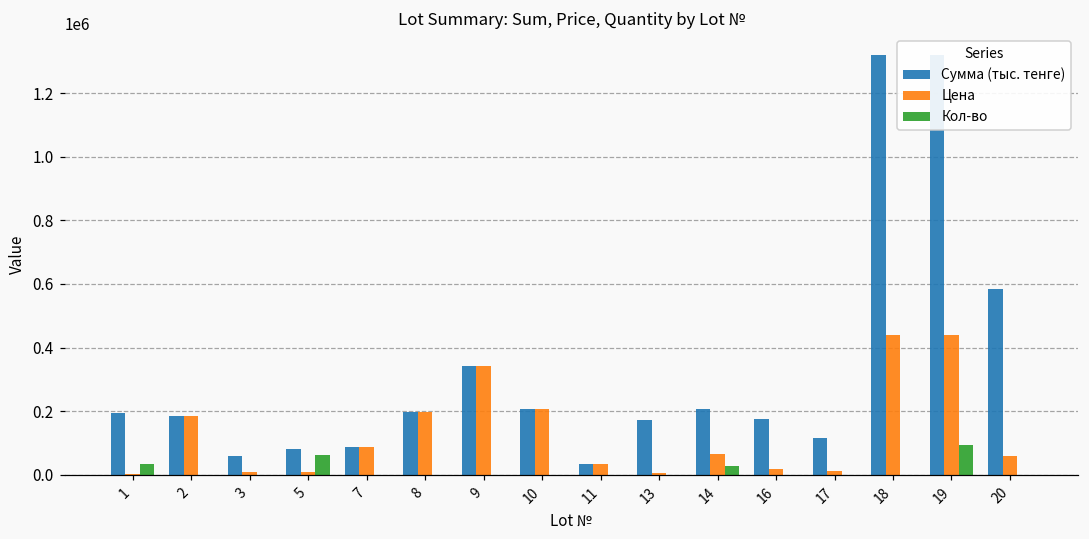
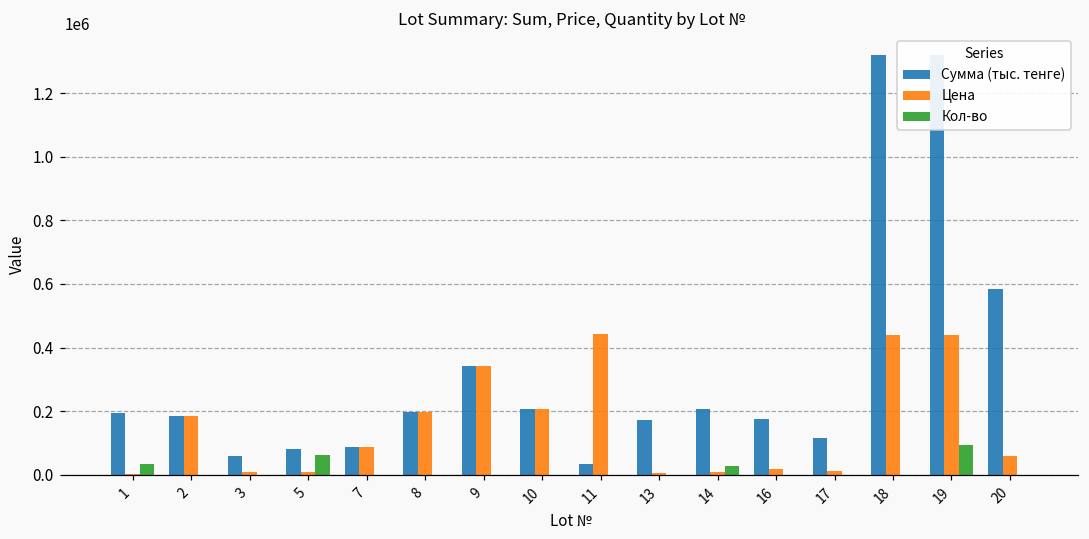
  {
    "Сумма (тыс. тенге)": {
      "1": 200000,
      "2": 190000,
      "3": 60000,
      "5": 80000,
      "7": 90000,
      "8": 200000,
      "9": 340000,
      "10": 210000,
      "11": 30000,
      "13": 170000,
      "14": 210000,
      "16": 180000,
      "17": 120000,
      "18": 1320000,
      "20": 580000
    },
    "Цена": {
      "2": 190000,
      "3": 10000,
      "5": 10000,
      "7": 90000,
      "8": 200000,
      "9": 340000,
      "10": 210000,
-     "11": 30000,
-     "14": 70000,
+     "11": 440000,
+     "14": 10000,
      "16": 20000,
      "17": 10000,
      "18": 440000,
      "19": 440000,
      "20": 60000
    },
    "Кол-во": {
      "1": 30000,
      "5": 60000,
      "14": 30000,
      "19": 90000
    }
  }
